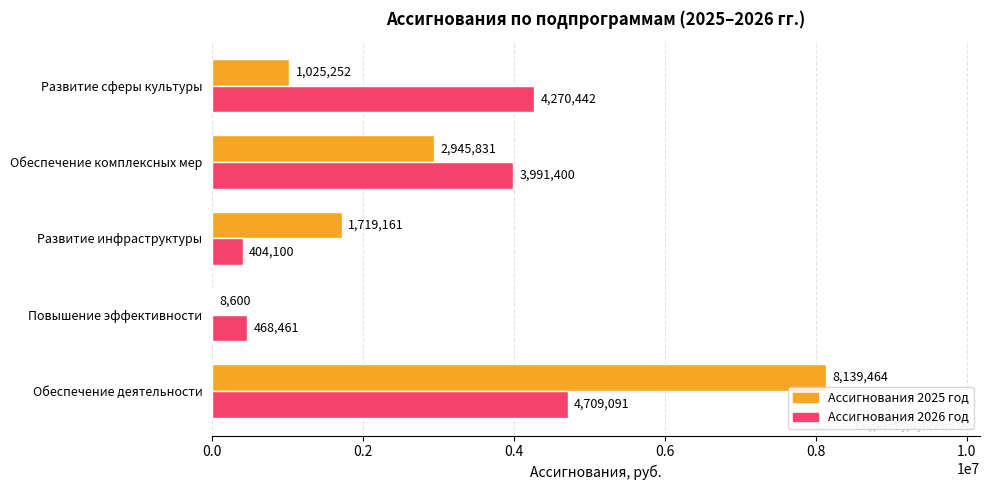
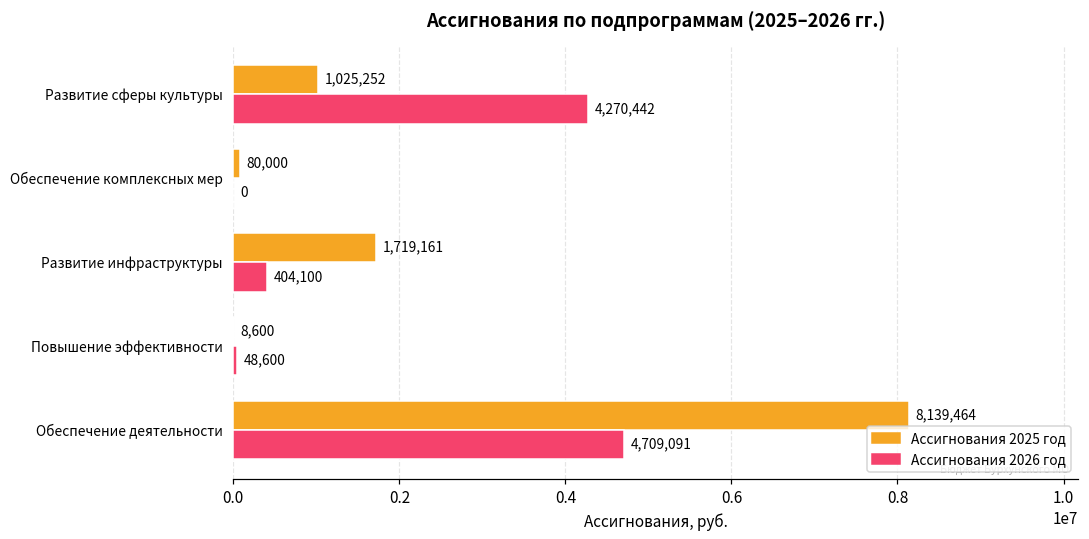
  {
    "Ассигнования 2025 год": {
      "Развитие сферы культуры": "1,025,252",
-     "Обеспечение комплексных мер": "2,945,831",
+     "Обеспечение комплексных мер": "80,000",
      "Развитие инфраструктуры": "1,719,161",
      "Повышение эффективности": "8,600",
      "Обеспечение деятельности": "8,139,464"
    },
    "Ассигнования 2026 год": {
      "Развитие сферы культуры": "4,270,442",
-     "Обеспечение комплексных мер": "3,991,400",
+     "Обеспечение комплексных мер": "0",
      "Развитие инфраструктуры": "404,100",
-     "Повышение эффективности": "468,461",
+     "Повышение эффективности": "48,600",
      "Обеспечение деятельности": "4,709,091"
    }
  }
